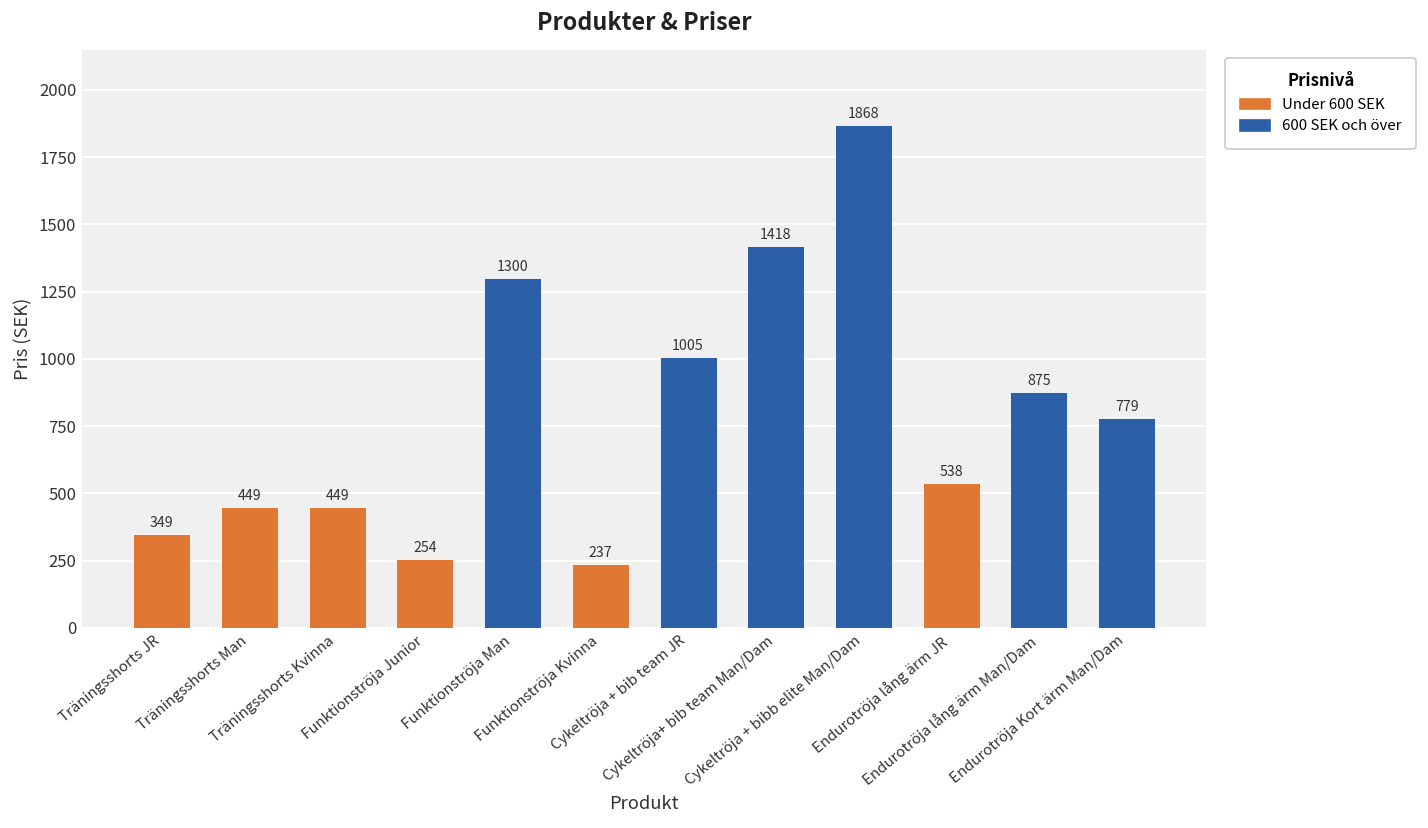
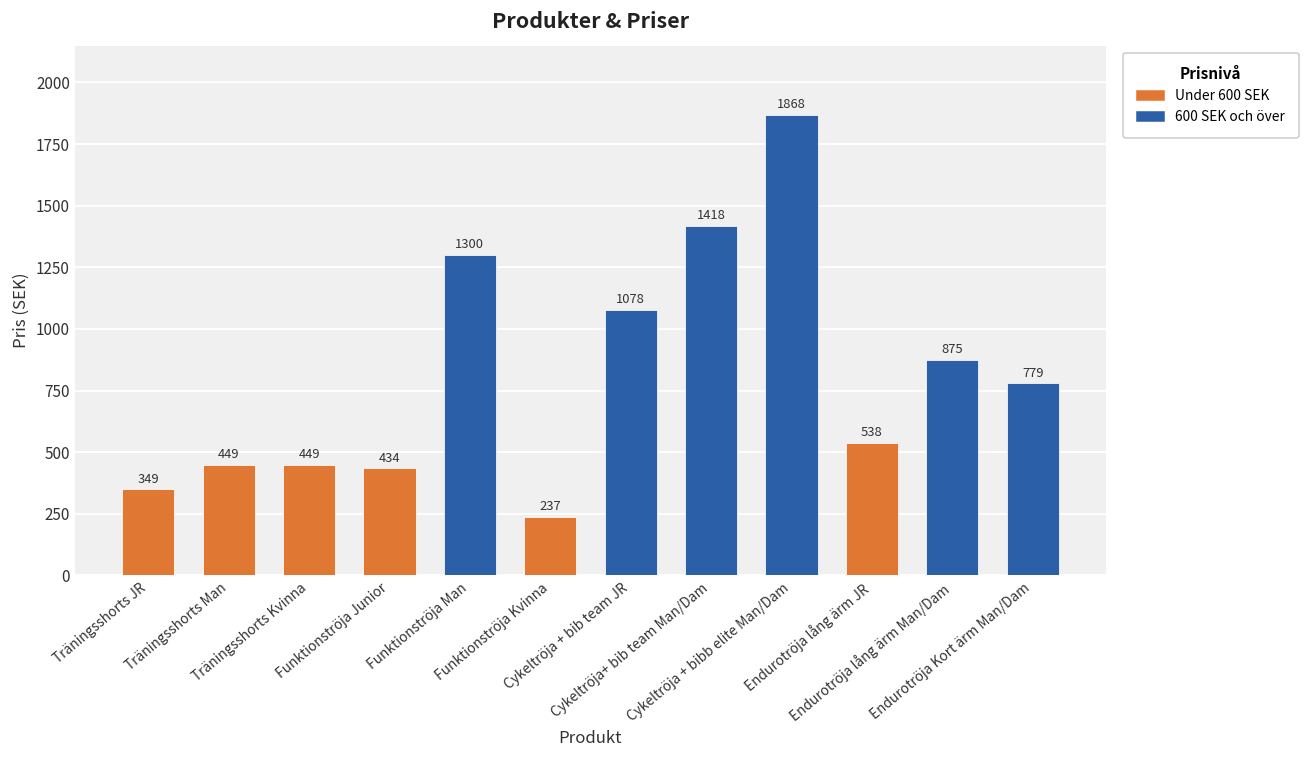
  {
    "Träningsshorts JR": 349,
    "Träningsshorts Man": 449,
    "Träningsshorts Kvinna": 449,
-   "Funktionströja Junior": 254,
+   "Funktionströja Junior": 434,
    "Funktionströja Man": 1300,
    "Funktionströja Kvinna": 237,
-   "Cykeltröja + bib team JR": 1005,
+   "Cykeltröja + bib team JR": 1078,
    "Cykeltröja+ bib team Man/Dam": 1418,
    "Cykeltröja + bibb elite Man/Dam": 1868,
    "Endurotröja lång ärm JR": 538,
    "Endurotröja lång ärm Man/Dam": 875,
    "Endurotröja Kort ärm Man/Dam": 779
  }
